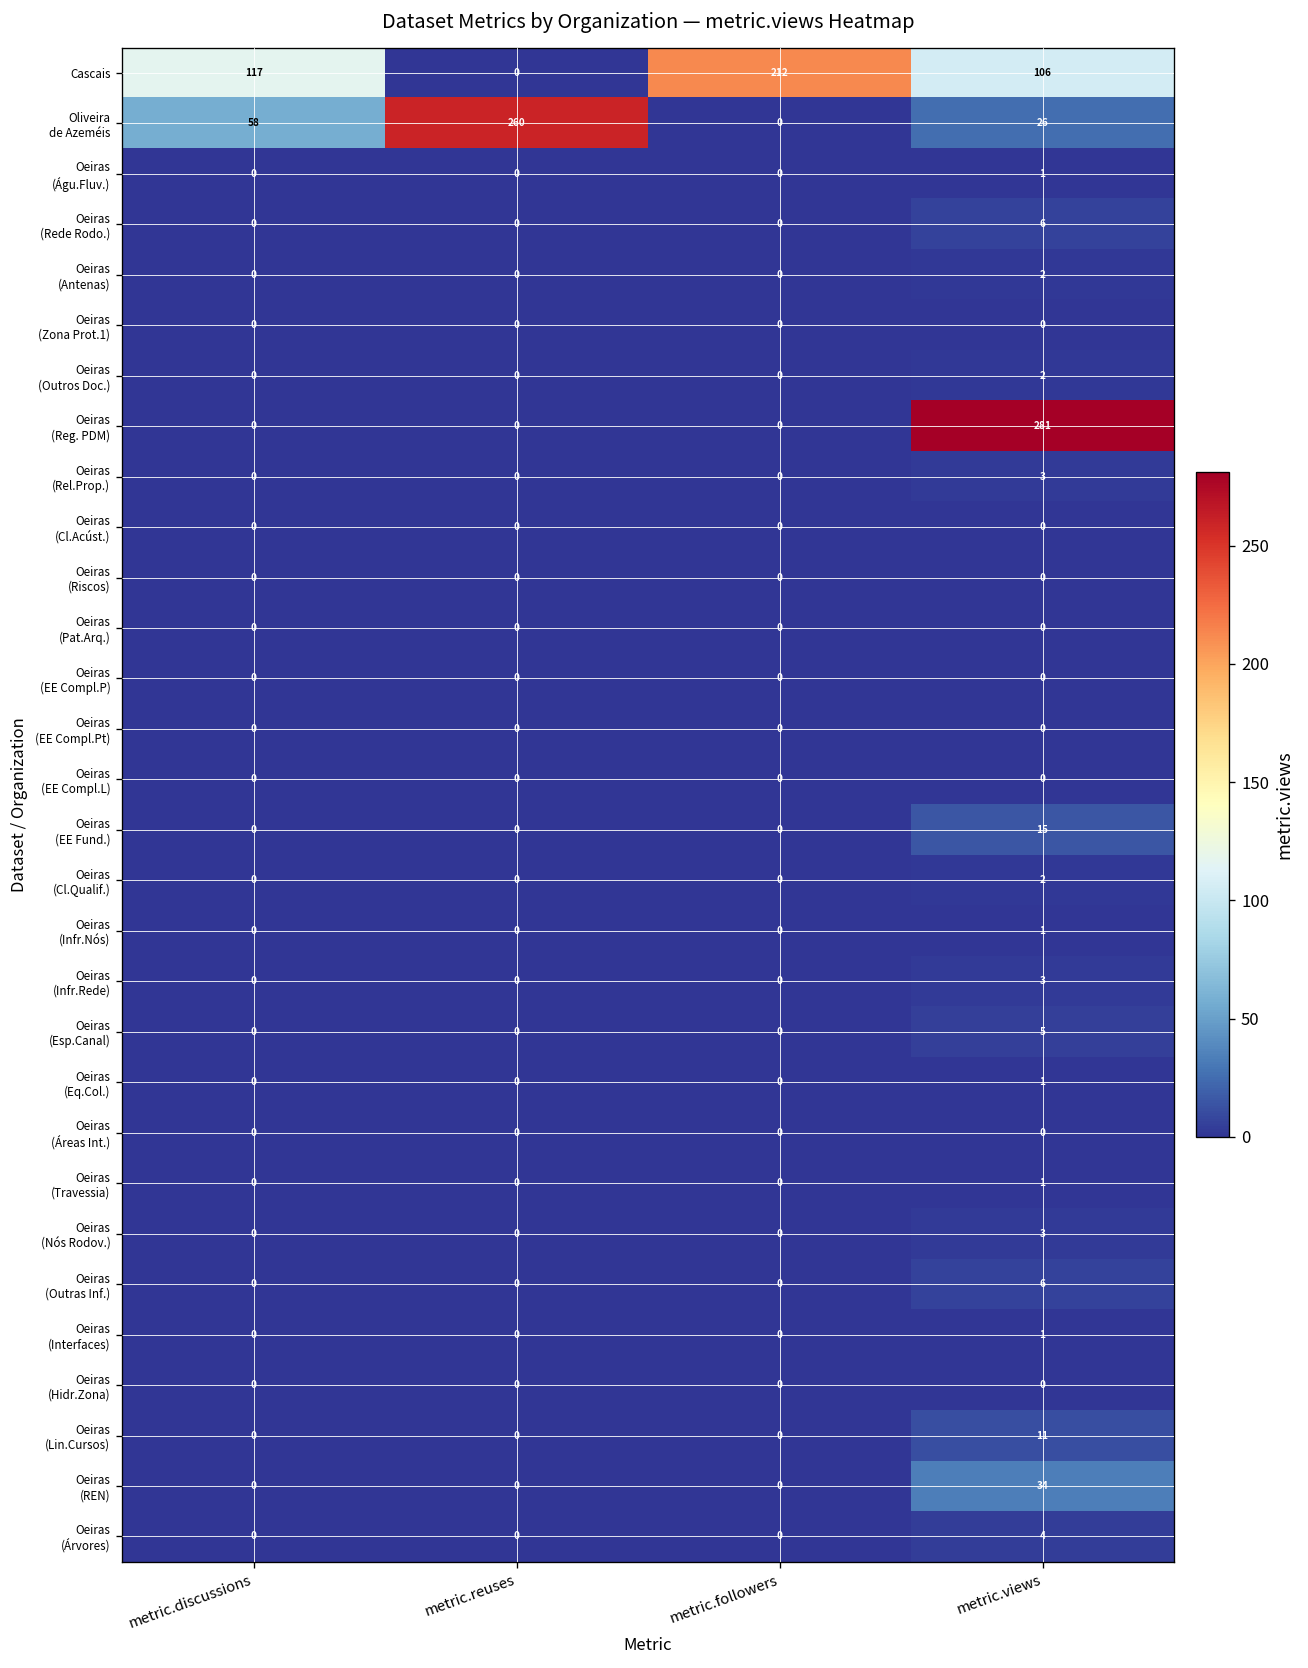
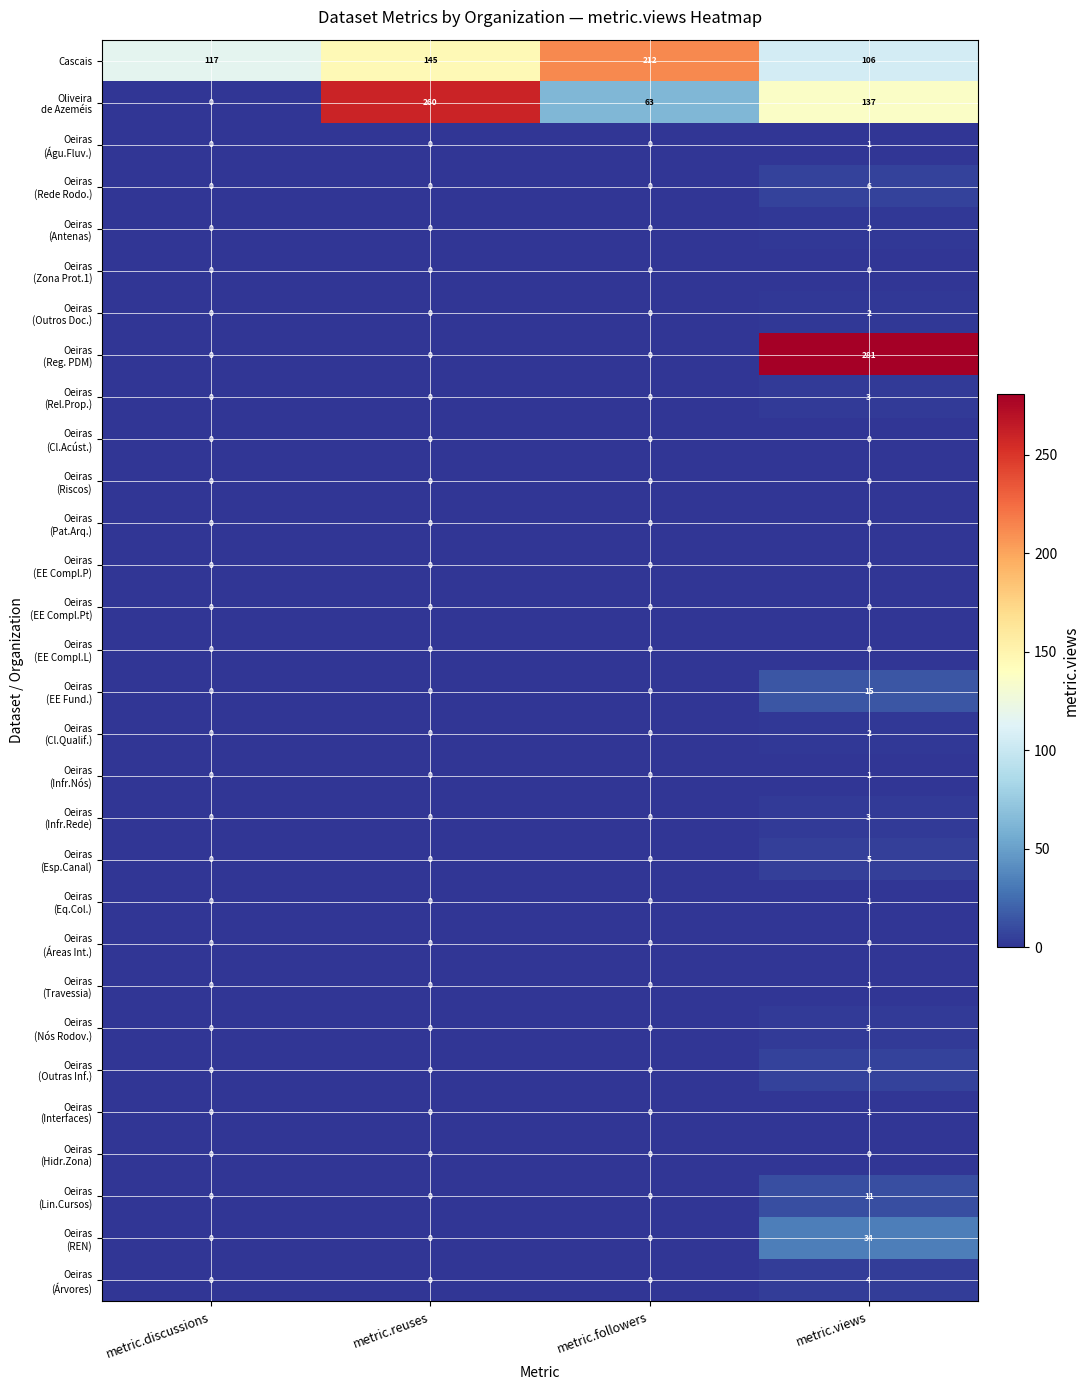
  {
    "Cascais": {
      "metric.discussions": 117,
-     "metric.reuses": 0,
+     "metric.reuses": 145,
      "metric.followers": 212,
      "metric.views": 106
    },
    "Oliveira de Azeméis": {
-     "metric.discussions": 58,
+     "metric.discussions": 0,
      "metric.reuses": 260,
-     "metric.followers": 0,
-     "metric.views": 26
+     "metric.followers": 63,
+     "metric.views": 137
    },
    "Oeiras (Águ.Fluv.)": {
      "metric.discussions": 0,
      "metric.reuses": 0,
      "metric.followers": 0,
      "metric.views": 1
    },
    "Oeiras (Rede Rodo.)": {
      "metric.discussions": 0,
      "metric.reuses": 0,
      "metric.followers": 0,
      "metric.views": 6
    },
    "Oeiras (Antenas)": {
      "metric.discussions": 0,
      "metric.reuses": 0,
      "metric.followers": 0,
      "metric.views": 2
    },
    "Oeiras (Zona Prot.1)": {
      "metric.discussions": 0,
      "metric.reuses": 0,
      "metric.followers": 0,
      "metric.views": 0
    },
    "Oeiras (Outros Doc.)": {
      "metric.discussions": 0,
      "metric.reuses": 0,
      "metric.followers": 0,
      "metric.views": 2
    },
    "Oeiras (Reg. PDM)": {
      "metric.discussions": 0,
      "metric.reuses": 0,
      "metric.followers": 0,
      "metric.views": 281
    },
    "Oeiras (Rel.Prop.)": {
      "metric.discussions": 0,
      "metric.reuses": 0,
      "metric.followers": 0,
      "metric.views": 3
    },
    "Oeiras (Cl.Acúst.)": {
      "metric.discussions": 0,
      "metric.reuses": 0,
      "metric.followers": 0,
      "metric.views": 0
    },
    "Oeiras (Riscos)": {
      "metric.discussions": 0,
      "metric.reuses": 0,
      "metric.followers": 0,
      "metric.views": 0
    },
    "Oeiras (Pat.Arq.)": {
      "metric.discussions": 0,
      "metric.reuses": 0,
      "metric.followers": 0,
      "metric.views": 0
    },
    "Oeiras (EE Compl.P)": {
      "metric.discussions": 0,
      "metric.reuses": 0,
      "metric.followers": 0,
      "metric.views": 0
    },
    "Oeiras (EE Compl.Pt)": {
      "metric.discussions": 0,
      "metric.reuses": 0,
      "metric.followers": 0,
      "metric.views": 0
    },
    "Oeiras (EE Compl.L)": {
      "metric.discussions": 0,
      "metric.reuses": 0,
      "metric.followers": 0,
      "metric.views": 0
    },
    "Oeiras (EE Fund.)": {
      "metric.discussions": 0,
      "metric.reuses": 0,
      "metric.followers": 0,
      "metric.views": 15
    },
    "Oeiras (Cl.Qualif.)": {
      "metric.discussions": 0,
      "metric.reuses": 0,
      "metric.followers": 0,
      "metric.views": 2
    },
    "Oeiras (Infr.Nós)": {
      "metric.discussions": 0,
      "metric.reuses": 0,
      "metric.followers": 0,
      "metric.views": 1
    },
    "Oeiras (Infr.Rede)": {
      "metric.discussions": 0,
      "metric.reuses": 0,
      "metric.followers": 0,
      "metric.views": 3
    },
    "Oeiras (Esp.Canal)": {
      "metric.discussions": 0,
      "metric.reuses": 0,
      "metric.followers": 0,
      "metric.views": 5
    },
    "Oeiras (Eq.Col.)": {
      "metric.discussions": 0,
      "metric.reuses": 0,
      "metric.followers": 0,
      "metric.views": 1
    },
    "Oeiras (Áreas Int.)": {
      "metric.discussions": 0,
      "metric.reuses": 0,
      "metric.followers": 0,
      "metric.views": 0
    },
    "Oeiras (Travessia)": {
      "metric.discussions": 0,
      "metric.reuses": 0,
      "metric.followers": 0,
      "metric.views": 1
    },
    "Oeiras (Nós Rodov.)": {
      "metric.discussions": 0,
      "metric.reuses": 0,
      "metric.followers": 0,
      "metric.views": 3
    },
    "Oeiras (Outras Inf.)": {
      "metric.discussions": 0,
      "metric.reuses": 0,
      "metric.followers": 0,
      "metric.views": 6
    },
    "Oeiras (Interfaces)": {
      "metric.discussions": 0,
      "metric.reuses": 0,
      "metric.followers": 0,
      "metric.views": 1
    },
    "Oeiras (Hidr.Zona)": {
      "metric.discussions": 0,
      "metric.reuses": 0,
      "metric.followers": 0,
      "metric.views": 0
    },
    "Oeiras (Lin.Cursos)": {
      "metric.discussions": 0,
      "metric.reuses": 0,
      "metric.followers": 0,
      "metric.views": 11
    },
    "Oeiras (REN)": {
      "metric.discussions": 0,
      "metric.reuses": 0,
      "metric.followers": 0,
      "metric.views": 34
    },
    "Oeiras (Árvores)": {
      "metric.discussions": 0,
      "metric.reuses": 0,
      "metric.followers": 0,
      "metric.views": 4
    }
  }
